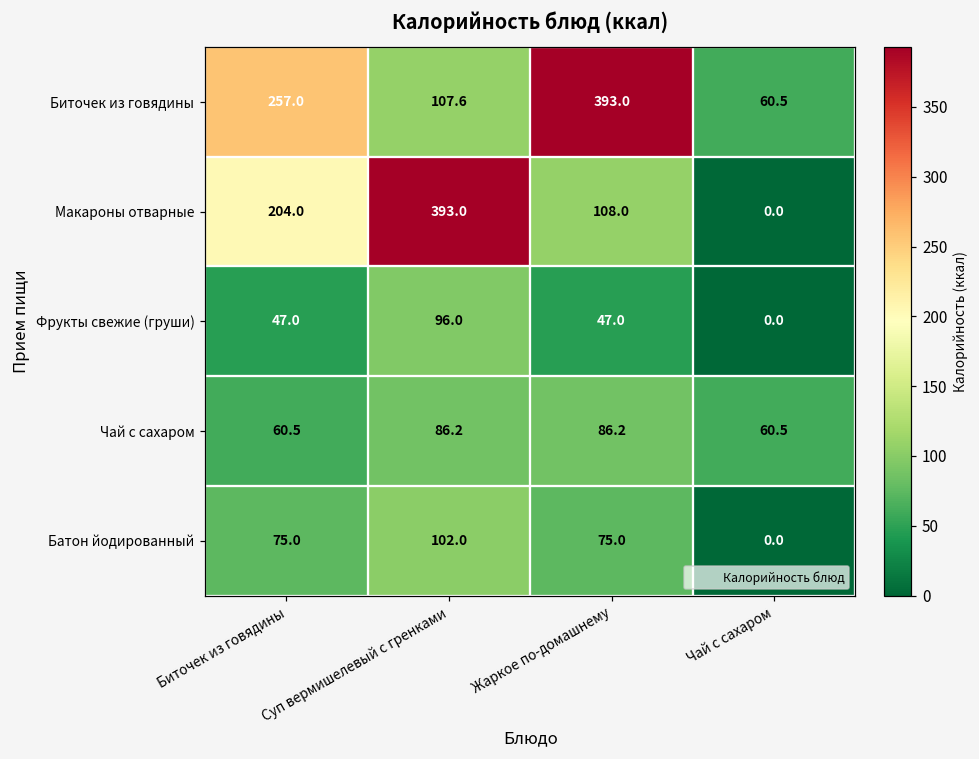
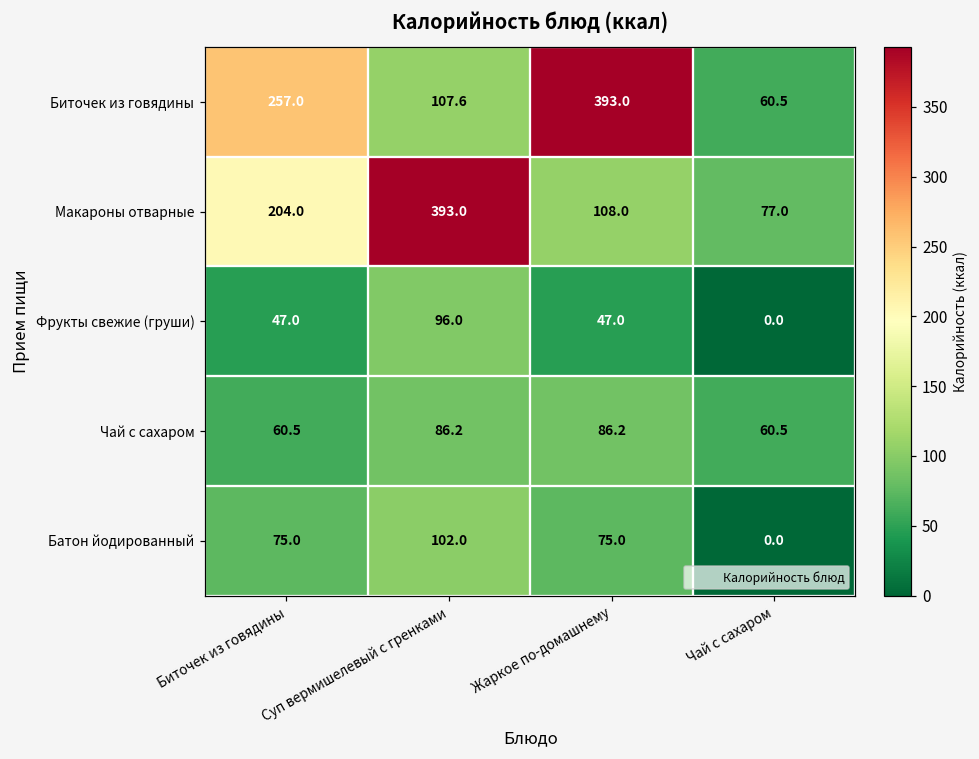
  {
    "Биточек из говядины": {
      "Биточек из говядины": 257.0,
      "Суп вермишелевый с гренками": 107.6,
      "Жаркое по-домашнему": 393.0,
      "Чай с сахаром": 60.5
    },
    "Макароны отварные": {
      "Биточек из говядины": 204.0,
      "Суп вермишелевый с гренками": 393.0,
      "Жаркое по-домашнему": 108.0,
-     "Чай с сахаром": 0.0
+     "Чай с сахаром": 77.0
    },
    "Фрукты свежие (груши)": {
      "Биточек из говядины": 47.0,
      "Суп вермишелевый с гренками": 96.0,
      "Жаркое по-домашнему": 47.0,
      "Чай с сахаром": 0.0
    },
    "Чай с сахаром": {
      "Биточек из говядины": 60.5,
      "Суп вермишелевый с гренками": 86.2,
      "Жаркое по-домашнему": 86.2,
      "Чай с сахаром": 60.5
    },
    "Батон йодированный": {
      "Биточек из говядины": 75.0,
      "Суп вермишелевый с гренками": 102.0,
      "Жаркое по-домашнему": 75.0,
      "Чай с сахаром": 0.0
    }
  }
